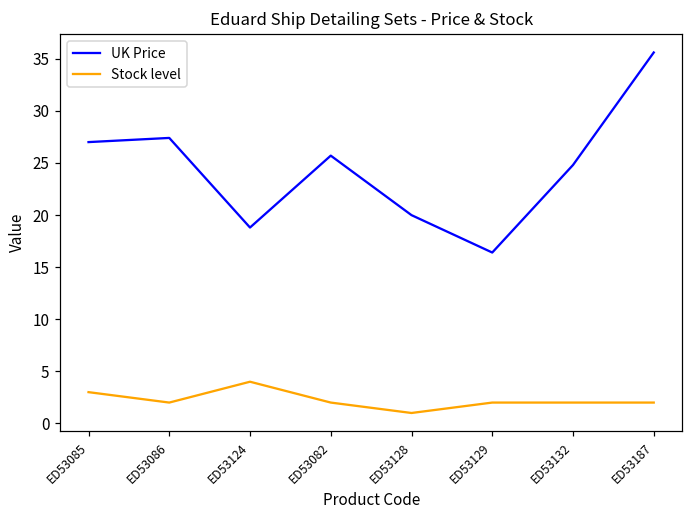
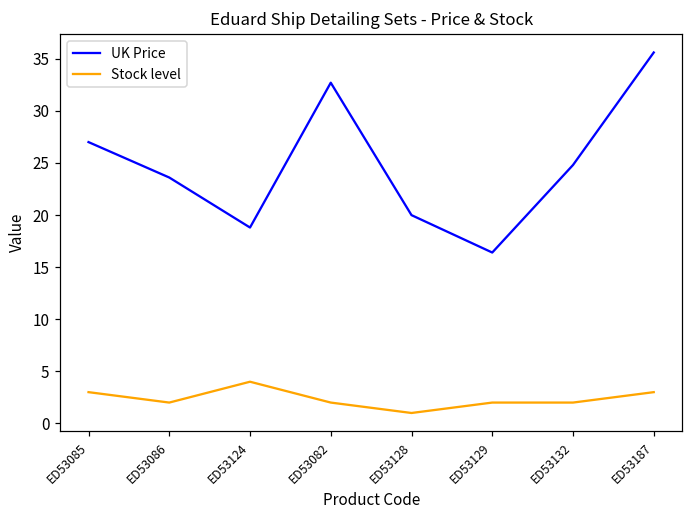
  {
    "UK Price": {
      "ED53085": 27,
-     "ED53086": 27,
+     "ED53086": 24,
      "ED53124": 19,
-     "ED53082": 26,
+     "ED53082": 33,
      "ED53128": 20,
      "ED53129": 16,
      "ED53132": 25,
      "ED53187": 36
    },
    "Stock level": {
      "ED53085": 3,
      "ED53086": 2,
      "ED53124": 4,
      "ED53082": 2,
      "ED53128": 1,
      "ED53129": 2,
      "ED53132": 2,
-     "ED53187": 2
+     "ED53187": 3
    }
  }
